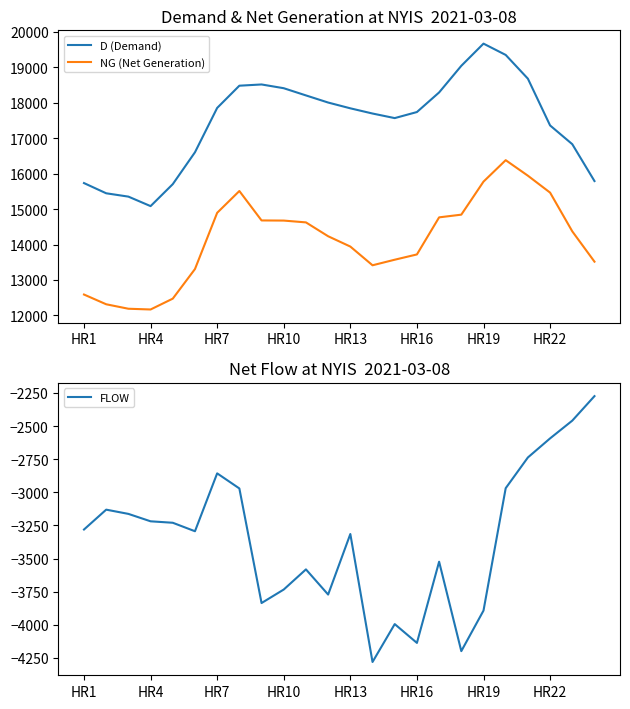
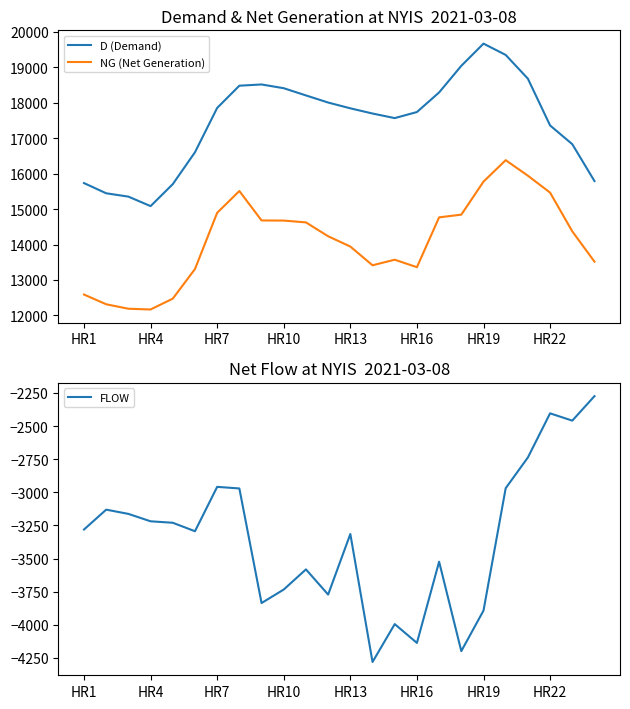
  {
    "Demand & Net Generation at NYIS 2021-03-08": {
      "D (Demand)": {
        "HR1": 15700,
        "HR4": 15100,
        "HR7": 17900,
        "HR10": 18400,
        "HR13": 17800,
        "HR16": 17700,
        "HR19": 19700,
        "HR22": 17400
      },
      "NG (Net Generation)": {
        "HR1": 12600,
        "HR4": 12200,
        "HR7": 14900,
        "HR10": 14700,
        "HR13": 13900,
-       "HR16": 13700,
+       "HR16": 13400,
        "HR19": 15800,
        "HR22": 15500
      }
    },
    "Net Flow at NYIS 2021-03-08": {
      "HR1": -3280,
      "HR4": -3220,
-     "HR7": -2860,
+     "HR7": -2960,
      "HR10": -3730,
      "HR13": -3320,
      "HR16": -4140,
      "HR19": -3890,
-     "HR22": -2590
+     "HR22": -2400
    }
  }
